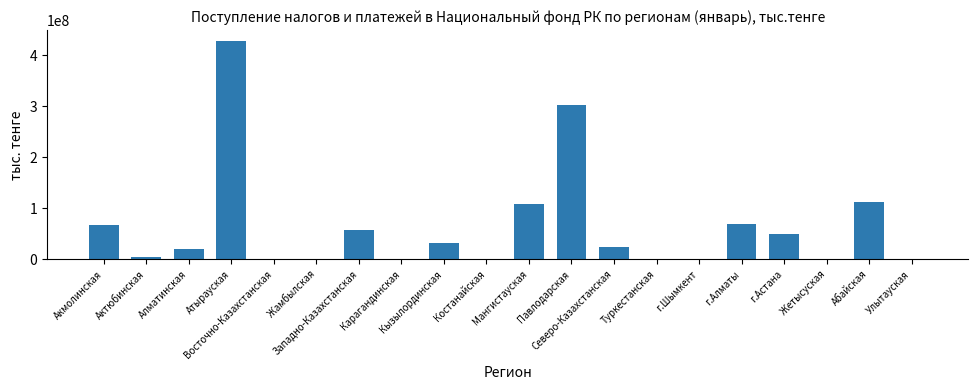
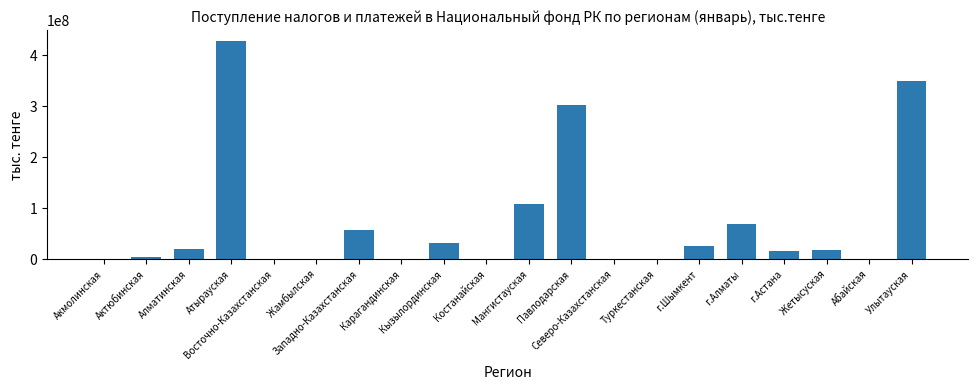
  {
-   "Акмолинская": 70000000,
+   "Акмолинская": 0,
    "Актюбинская": 10000000,
    "Алматинская": 20000000,
    "Атырауская": 430000000,
    "Западно-Казахстанская": 60000000,
    "Карагандинская": 0,
    "Кызылординская": 30000000,
    "Костанайская": 0,
    "Мангистауская": 110000000,
    "Павлодарская": 300000000,
-   "Северо-Казахстанская": 20000000,
-   "г.Шымкент": 0,
+   "Северо-Казахстанская": 0,
+   "г.Шымкент": 30000000,
    "г.Алматы": 70000000,
-   "г.Астана": 50000000,
-   "Жетысуская": 0,
-   "Абайская": 110000000,
-   "Улытауская": 0
+   "г.Астана": 20000000,
+   "Жетысуская": 20000000,
+   "Абайская": 0,
+   "Улытауская": 350000000
  }
